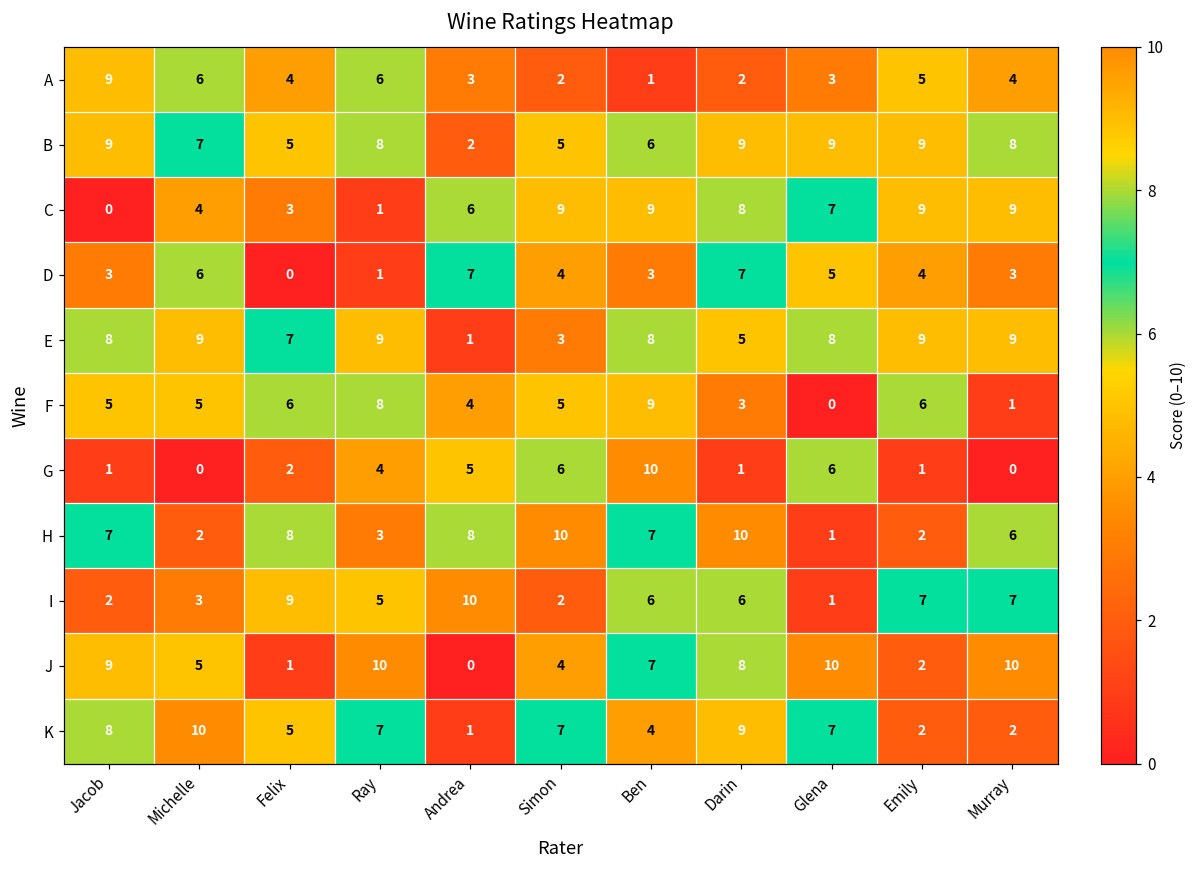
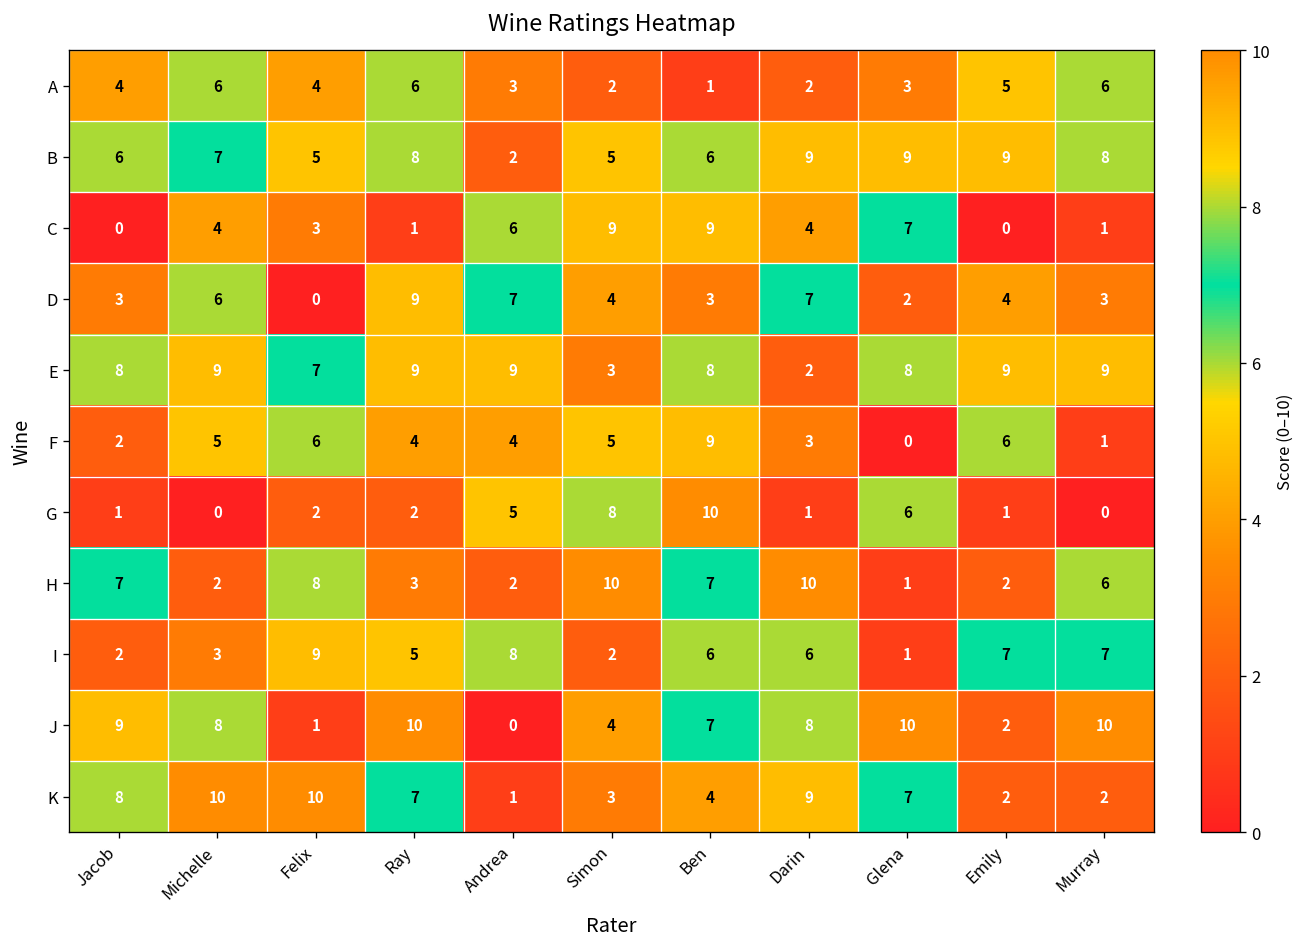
  {
    "A": {
-     "Jacob": 9,
+     "Jacob": 4,
      "Michelle": 6,
      "Felix": 4,
      "Ray": 6,
      "Andrea": 3,
      "Simon": 2,
      "Ben": 1,
      "Darin": 2,
      "Glena": 3,
      "Emily": 5,
-     "Murray": 4
+     "Murray": 6
    },
    "B": {
-     "Jacob": 9,
+     "Jacob": 6,
      "Michelle": 7,
      "Felix": 5,
      "Ray": 8,
      "Andrea": 2,
      "Simon": 5,
      "Ben": 6,
      "Darin": 9,
      "Glena": 9,
      "Emily": 9,
      "Murray": 8
    },
    "C": {
      "Jacob": 0,
      "Michelle": 4,
      "Felix": 3,
      "Ray": 1,
      "Andrea": 6,
      "Simon": 9,
      "Ben": 9,
-     "Darin": 8,
+     "Darin": 4,
      "Glena": 7,
-     "Emily": 9,
-     "Murray": 9
+     "Emily": 0,
+     "Murray": 1
    },
    "D": {
      "Jacob": 3,
      "Michelle": 6,
      "Felix": 0,
-     "Ray": 1,
+     "Ray": 9,
      "Andrea": 7,
      "Simon": 4,
      "Ben": 3,
      "Darin": 7,
-     "Glena": 5,
+     "Glena": 2,
      "Emily": 4,
      "Murray": 3
    },
    "E": {
      "Jacob": 8,
      "Michelle": 9,
      "Felix": 7,
      "Ray": 9,
-     "Andrea": 1,
+     "Andrea": 9,
      "Simon": 3,
      "Ben": 8,
-     "Darin": 5,
+     "Darin": 2,
      "Glena": 8,
      "Emily": 9,
      "Murray": 9
    },
    "F": {
-     "Jacob": 5,
+     "Jacob": 2,
      "Michelle": 5,
      "Felix": 6,
-     "Ray": 8,
+     "Ray": 4,
      "Andrea": 4,
      "Simon": 5,
      "Ben": 9,
      "Darin": 3,
      "Glena": 0,
      "Emily": 6,
      "Murray": 1
    },
    "G": {
      "Jacob": 1,
      "Michelle": 0,
      "Felix": 2,
-     "Ray": 4,
+     "Ray": 2,
      "Andrea": 5,
-     "Simon": 6,
+     "Simon": 8,
      "Ben": 10,
      "Darin": 1,
      "Glena": 6,
      "Emily": 1,
      "Murray": 0
    },
    "H": {
      "Jacob": 7,
      "Michelle": 2,
      "Felix": 8,
      "Ray": 3,
-     "Andrea": 8,
+     "Andrea": 2,
      "Simon": 10,
      "Ben": 7,
      "Darin": 10,
      "Glena": 1,
      "Emily": 2,
      "Murray": 6
    },
    "I": {
      "Jacob": 2,
      "Michelle": 3,
      "Felix": 9,
      "Ray": 5,
-     "Andrea": 10,
+     "Andrea": 8,
      "Simon": 2,
      "Ben": 6,
      "Darin": 6,
      "Glena": 1,
      "Emily": 7,
      "Murray": 7
    },
    "J": {
      "Jacob": 9,
-     "Michelle": 5,
+     "Michelle": 8,
      "Felix": 1,
      "Ray": 10,
      "Andrea": 0,
      "Simon": 4,
      "Ben": 7,
      "Darin": 8,
      "Glena": 10,
      "Emily": 2,
      "Murray": 10
    },
    "K": {
      "Jacob": 8,
      "Michelle": 10,
-     "Felix": 5,
+     "Felix": 10,
      "Ray": 7,
      "Andrea": 1,
-     "Simon": 7,
+     "Simon": 3,
      "Ben": 4,
      "Darin": 9,
      "Glena": 7,
      "Emily": 2,
      "Murray": 2
    }
  }
